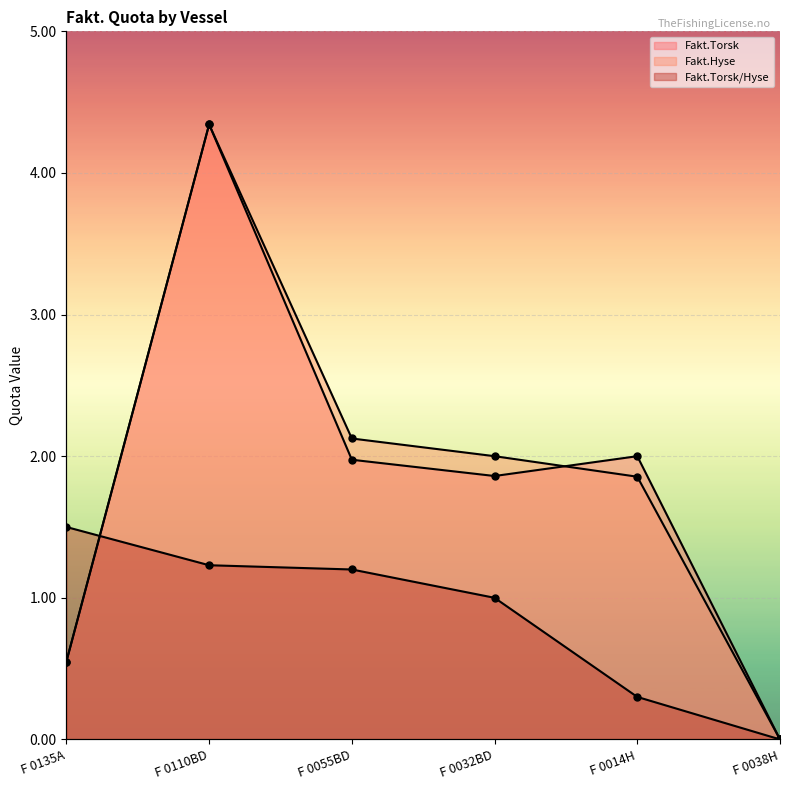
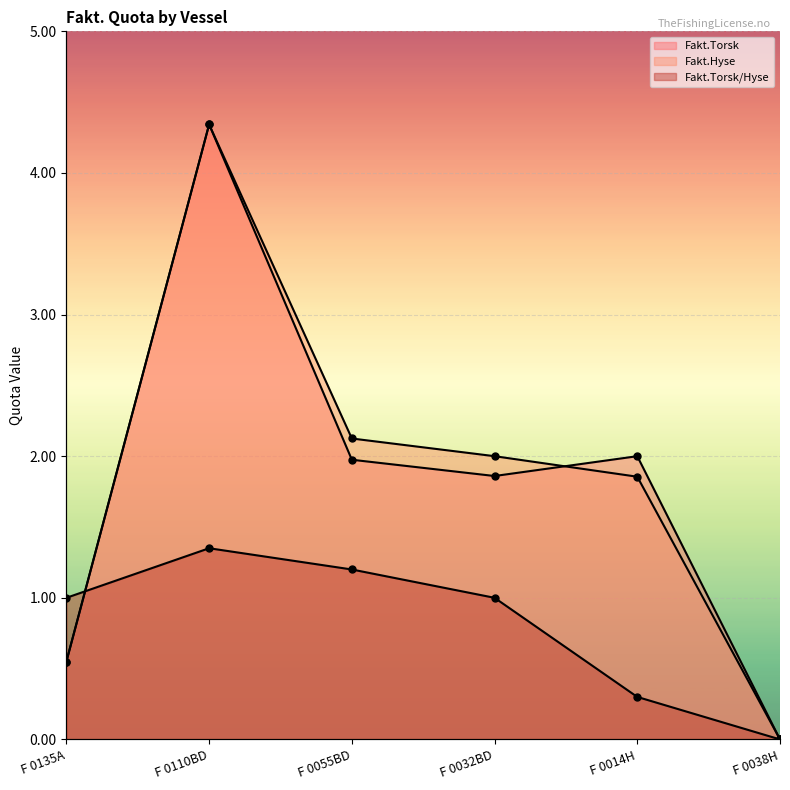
  {
    "Fakt.Torsk/Hyse": {
-     "F 0135A": 1.5,
-     "F 0110BD": 1.23,
+     "F 0135A": 1.0,
+     "F 0110BD": 1.35,
      "F 0055BD": 1.20,
      "F 0032BD": 1.00,
      "F 0014H": 0.30
    }
  }
